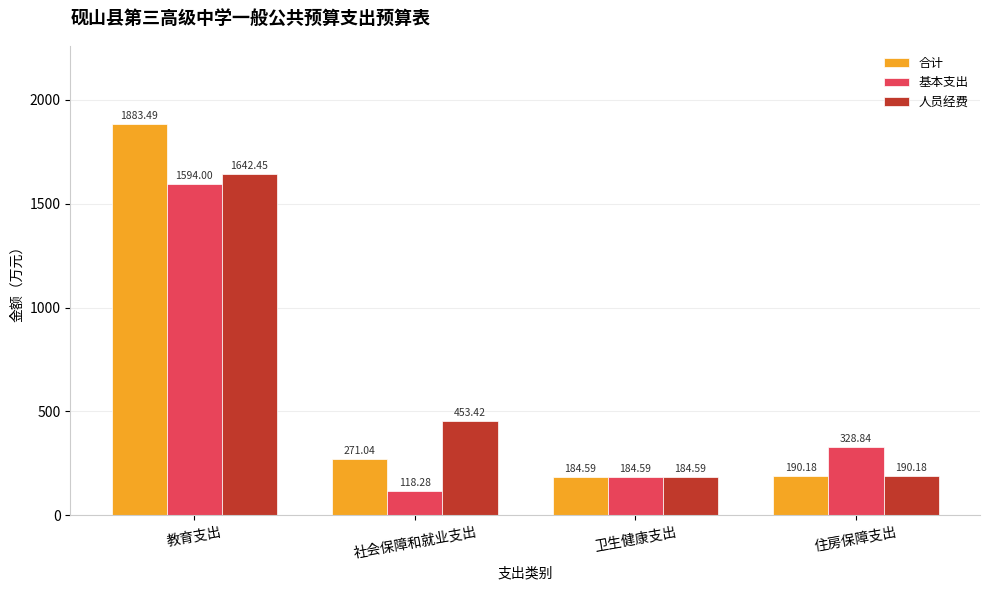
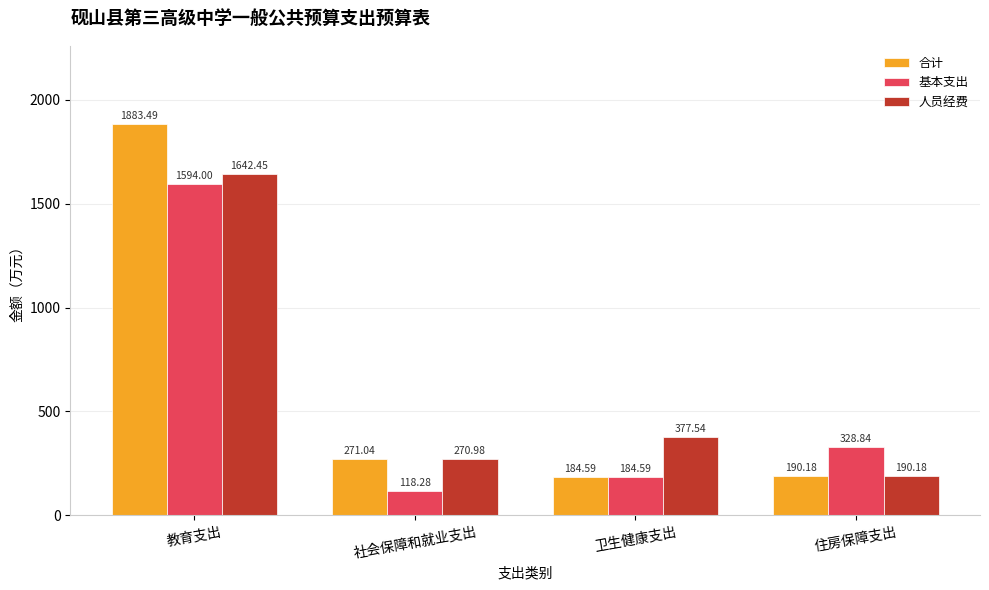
  {
    "合计": {
      "教育支出": 1883.49,
      "社会保障和就业支出": 271.04,
      "卫生健康支出": 184.59,
      "住房保障支出": 190.18
    },
    "基本支出": {
      "教育支出": 1594.00,
      "社会保障和就业支出": 118.28,
      "卫生健康支出": 184.59,
      "住房保障支出": 328.84
    },
    "人员经费": {
      "教育支出": 1642.45,
-     "社会保障和就业支出": 453.42,
-     "卫生健康支出": 184.59,
+     "社会保障和就业支出": 270.98,
+     "卫生健康支出": 377.54,
      "住房保障支出": 190.18
    }
  }
